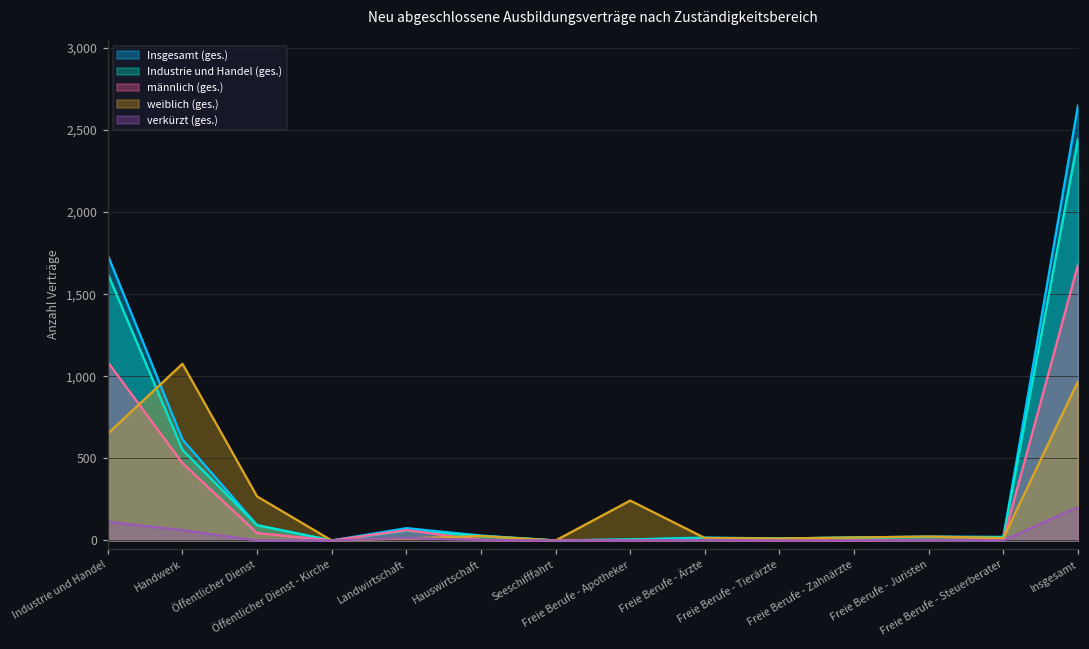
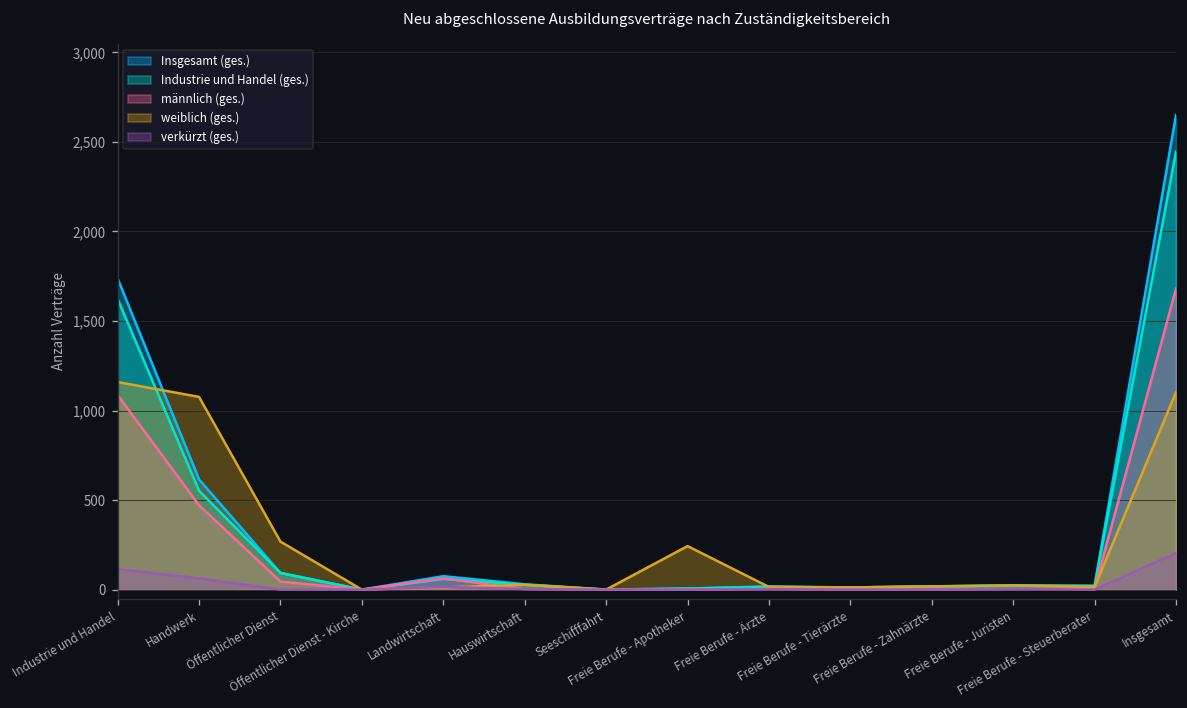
  {
    "weiblich (ges.)": {
-     "Industrie und Handel": "650",
+     "Industrie und Handel": "1,160",
      "Handwerk": "1,080",
      "Öffentlicher Dienst": "270",
      "Freie Berufe - Apotheker": "240",
-     "Insgesamt": "970"
+     "Insgesamt": "1,100"
    }
  }
